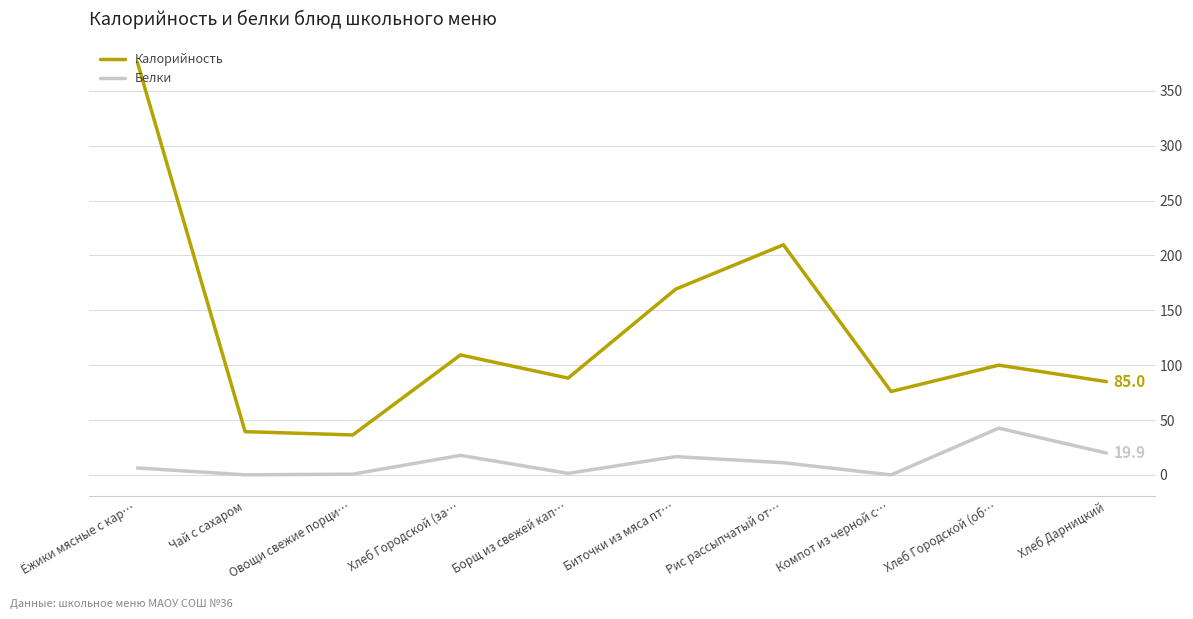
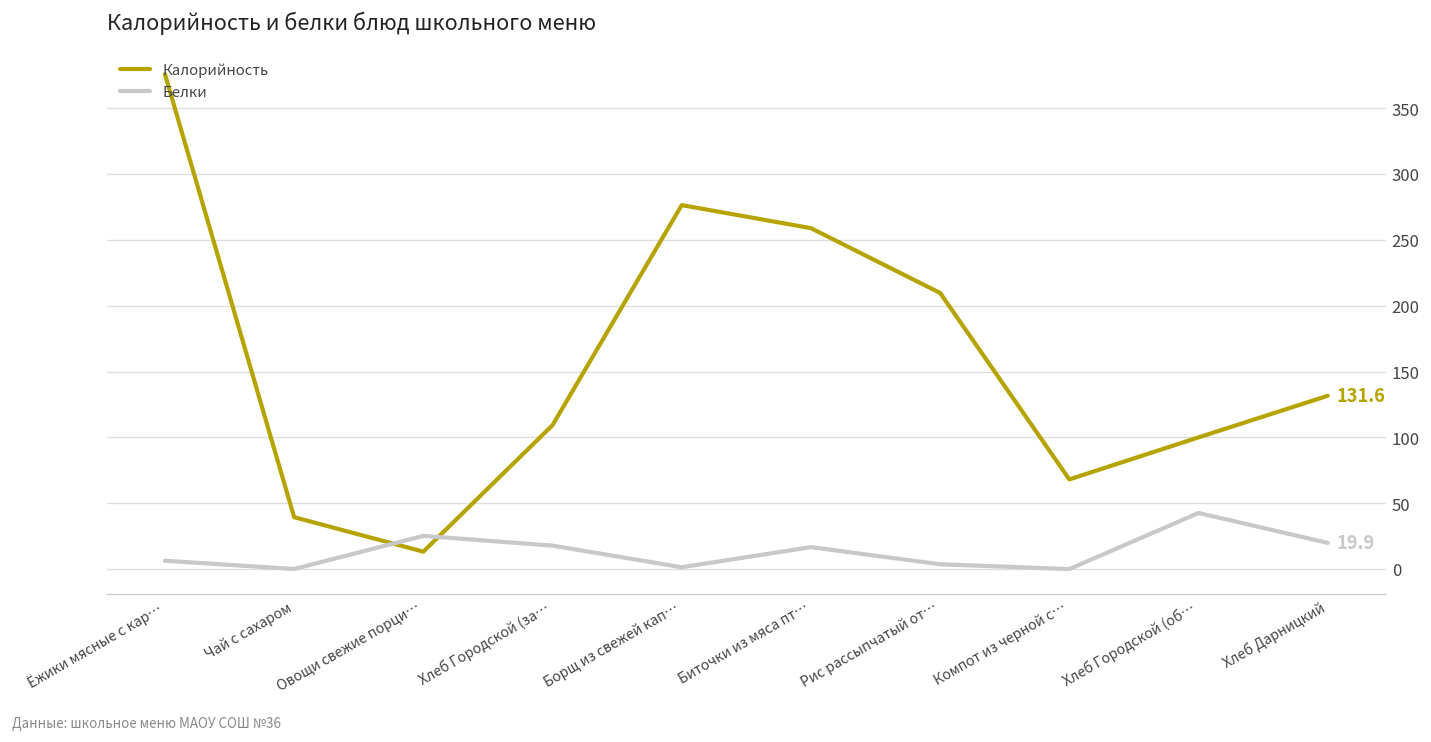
  {
    "Калорийность": {
-     "Овощи свежие порци…": 36,
-     "Борщ из свежей кап…": 88,
-     "Биточки из мяса пт…": 169,
-     "Компот из черной с…": 76,
-     "Хлеб Дарницкий": 85.0
+     "Овощи свежие порци…": 13,
+     "Борщ из свежей кап…": 276,
+     "Биточки из мяса пт…": 259,
+     "Компот из черной с…": 68,
+     "Хлеб Дарницкий": 131.6
    },
    "Белки": {
      "Ёжики мясные с кар…": 6,
      "Чай с сахаром": 0,
-     "Овощи свежие порци…": 1,
+     "Овощи свежие порци…": 25,
      "Хлеб Городской (за…": 18,
      "Борщ из свежей кап…": 1,
      "Биточки из мяса пт…": 17,
-     "Рис рассыпчатый от…": 11,
+     "Рис рассыпчатый от…": 4,
      "Компот из черной с…": 0,
      "Хлеб Городской (об…": 43
    }
  }
